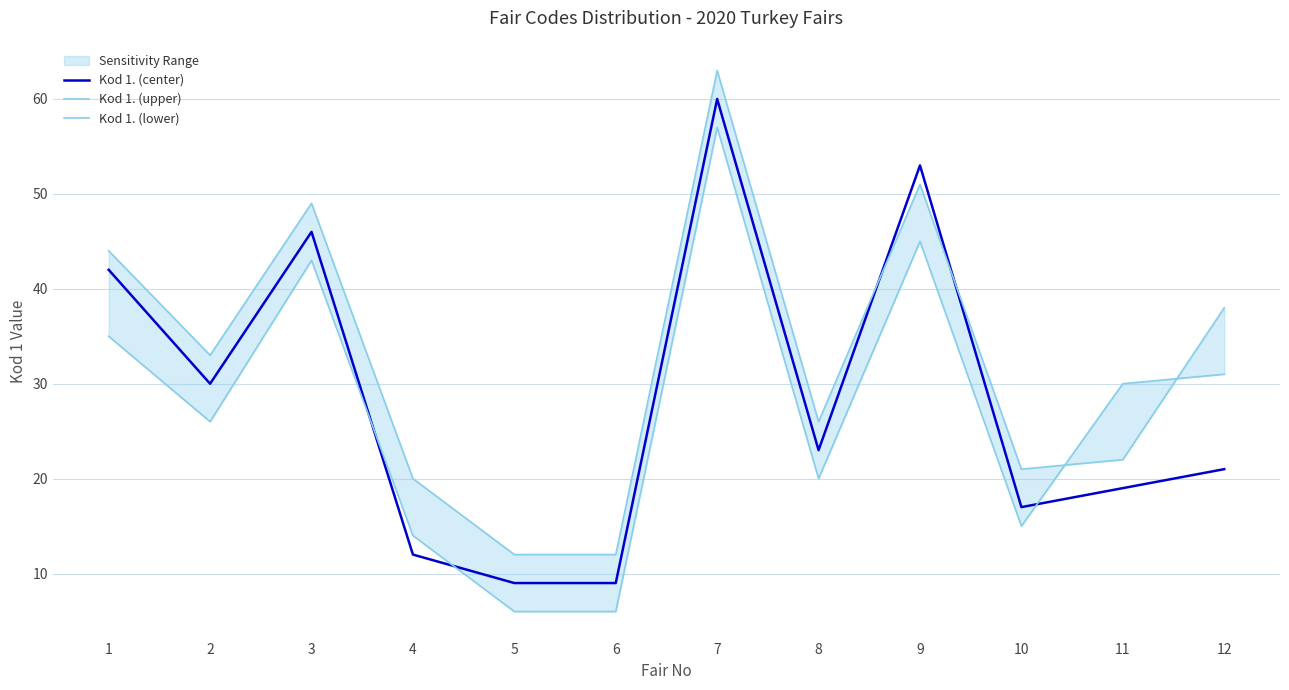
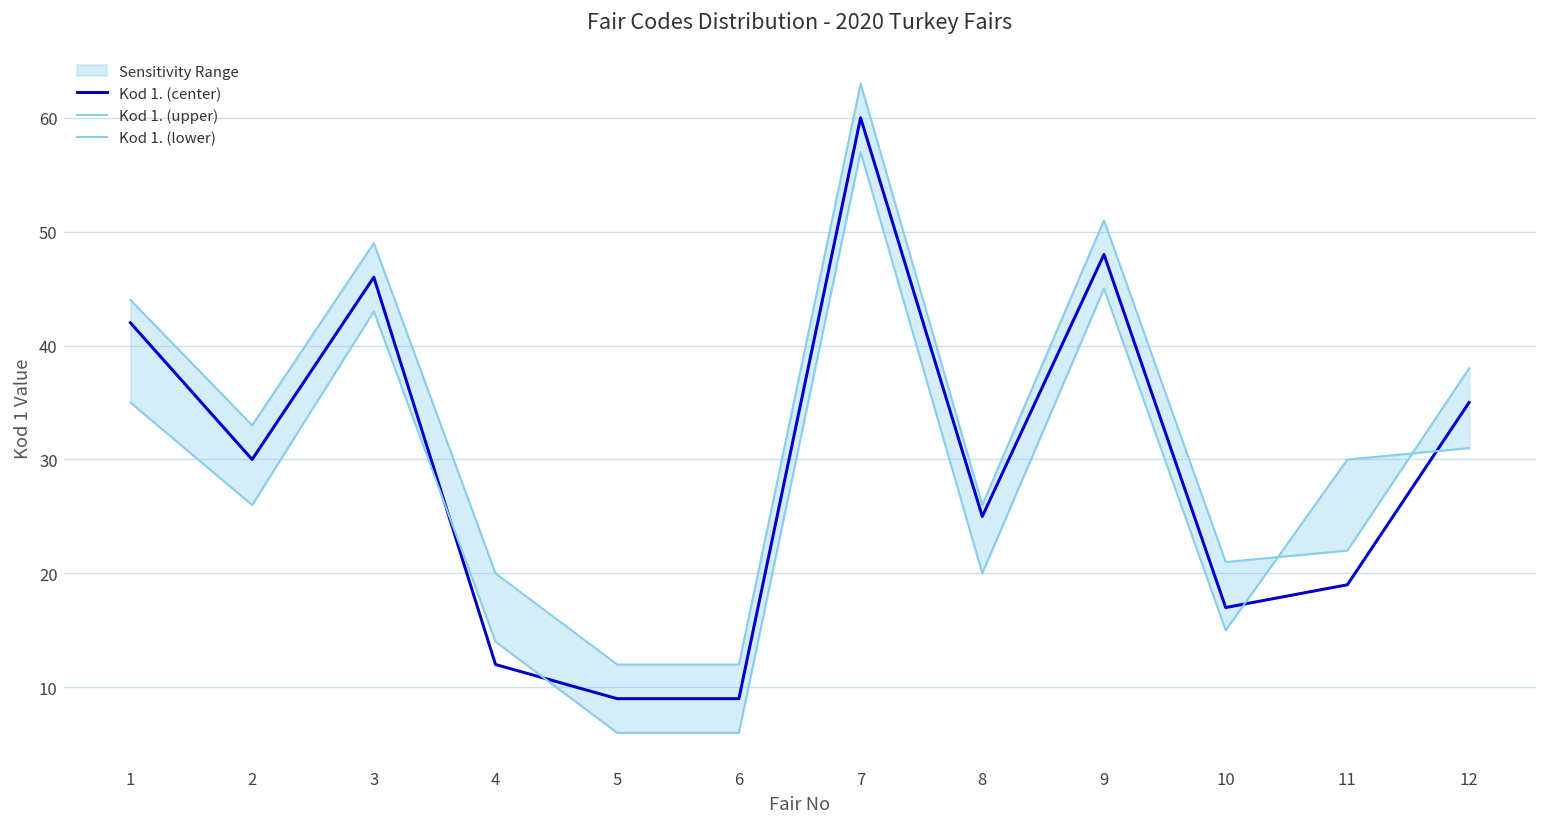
  {
    "Kod 1. (center)": {
      "1": 42,
      "2": 30,
      "3": 46,
      "4": 12,
      "5": 9,
      "6": 9,
      "7": 60,
-     "8": 23,
-     "9": 53,
+     "8": 25,
+     "9": 48,
      "10": 17,
      "11": 19,
-     "12": 21
+     "12": 35
    }
  }
